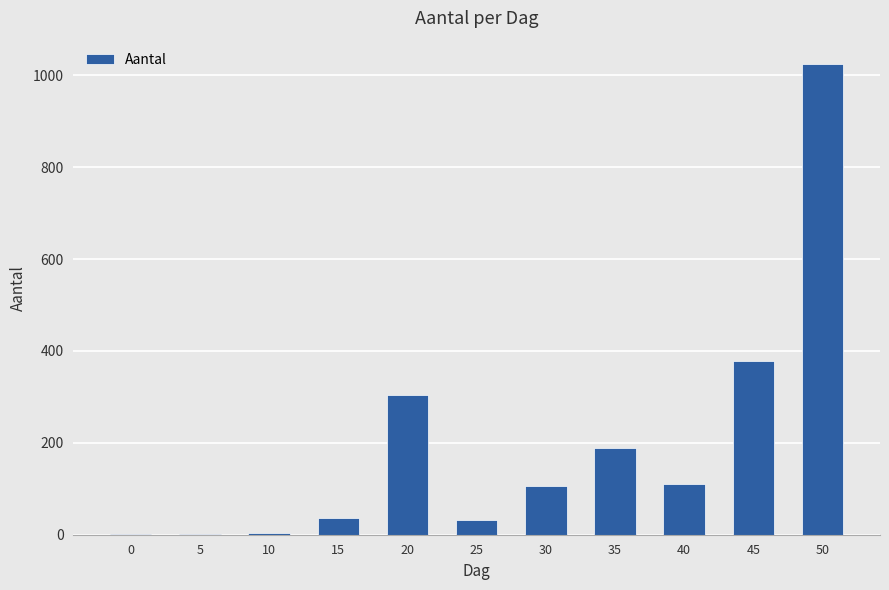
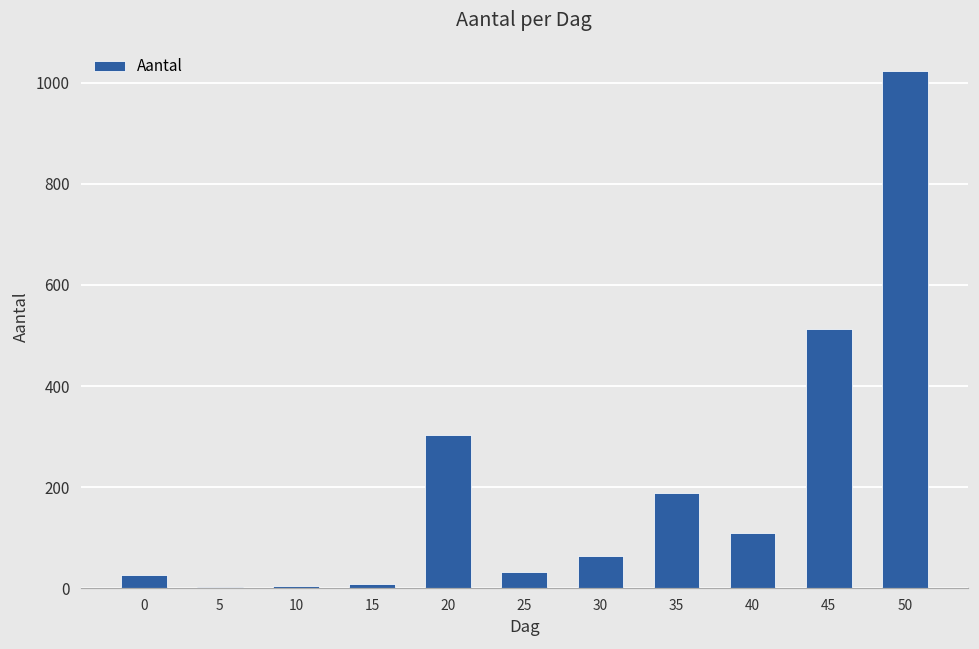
  {
-   "0": 0,
-   "15": 40,
+   "0": 30,
+   "15": 10,
    "20": 300,
    "25": 30,
-   "30": 110,
+   "30": 60,
    "35": 190,
    "40": 110,
-   "45": 380,
+   "45": 510,
    "50": 1020
  }
